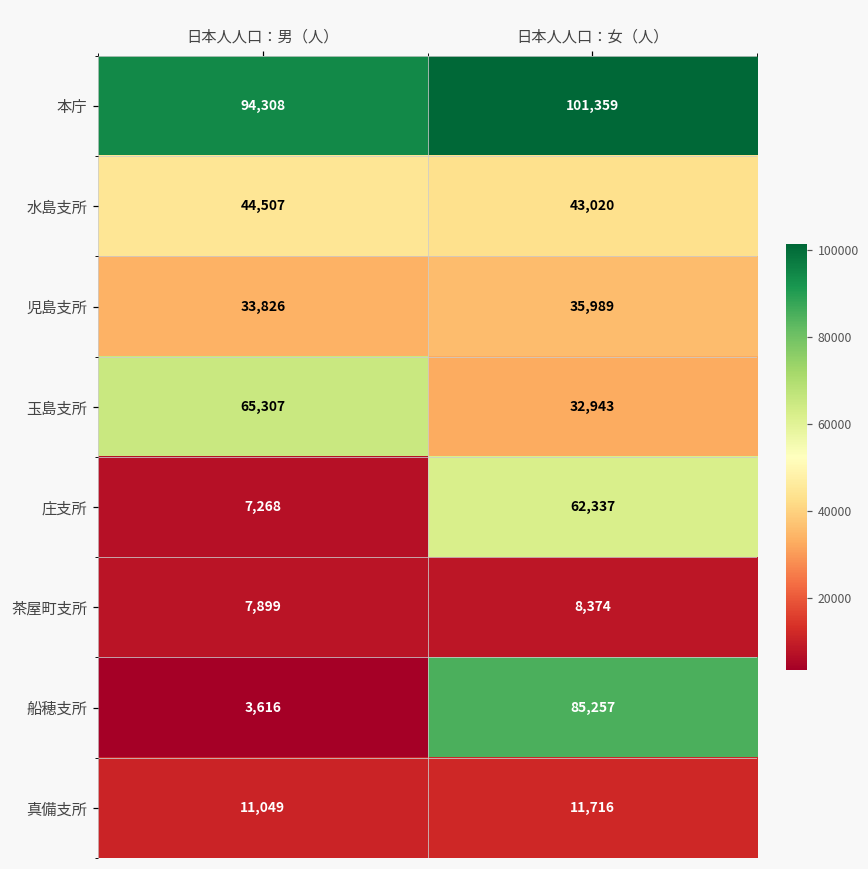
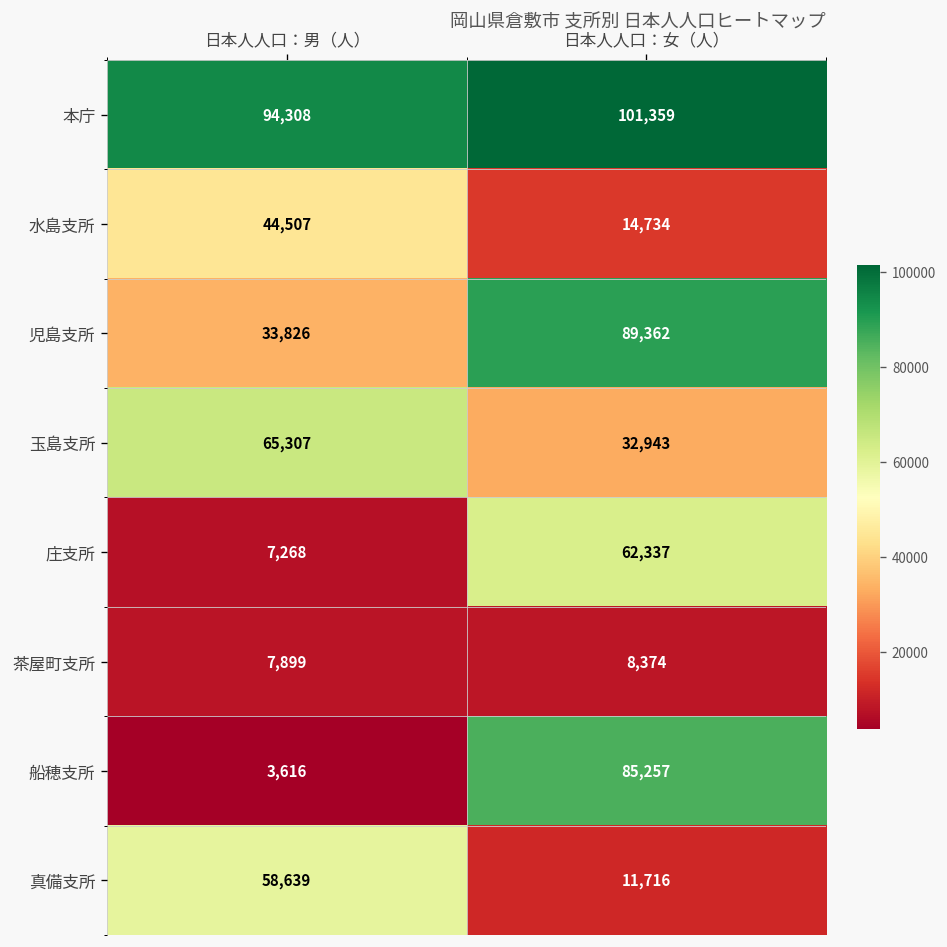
  {
    "本庁": {
      "日本人人口：男（人）": "94,308",
      "日本人人口：女（人）": "101,359"
    },
    "水島支所": {
      "日本人人口：男（人）": "44,507",
-     "日本人人口：女（人）": "43,020"
+     "日本人人口：女（人）": "14,734"
    },
    "児島支所": {
      "日本人人口：男（人）": "33,826",
-     "日本人人口：女（人）": "35,989"
+     "日本人人口：女（人）": "89,362"
    },
    "玉島支所": {
      "日本人人口：男（人）": "65,307",
      "日本人人口：女（人）": "32,943"
    },
    "庄支所": {
      "日本人人口：男（人）": "7,268",
      "日本人人口：女（人）": "62,337"
    },
    "茶屋町支所": {
      "日本人人口：男（人）": "7,899",
      "日本人人口：女（人）": "8,374"
    },
    "船穂支所": {
      "日本人人口：男（人）": "3,616",
      "日本人人口：女（人）": "85,257"
    },
    "真備支所": {
-     "日本人人口：男（人）": "11,049",
+     "日本人人口：男（人）": "58,639",
      "日本人人口：女（人）": "11,716"
    }
  }
